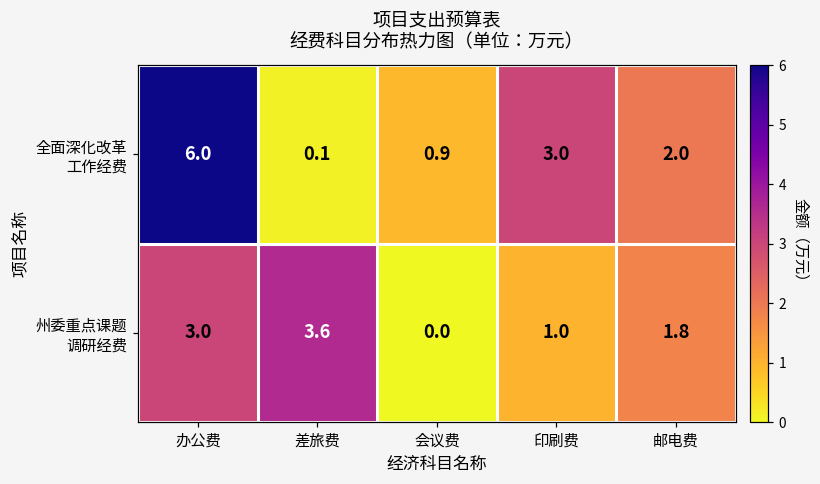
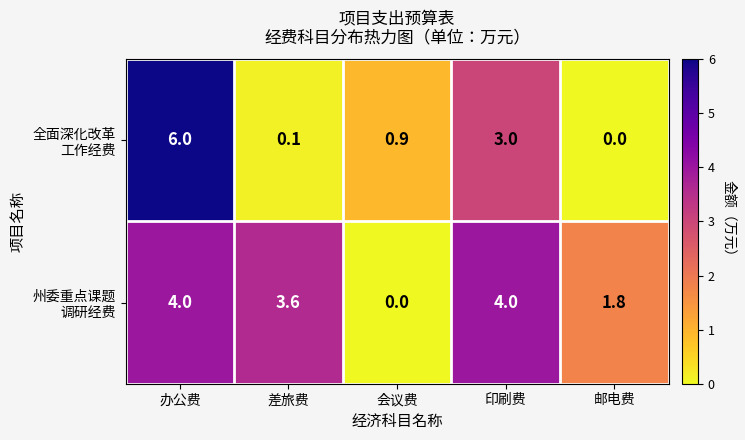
  {
    "全面深化改革 工作经费": {
      "办公费": 6.0,
      "差旅费": 0.1,
      "会议费": 0.9,
      "印刷费": 3.0,
-     "邮电费": 2.0
+     "邮电费": 0.0
    },
    "州委重点课题 调研经费": {
-     "办公费": 3.0,
+     "办公费": 4.0,
      "差旅费": 3.6,
      "会议费": 0.0,
-     "印刷费": 1.0,
+     "印刷费": 4.0,
      "邮电费": 1.8
    }
  }
